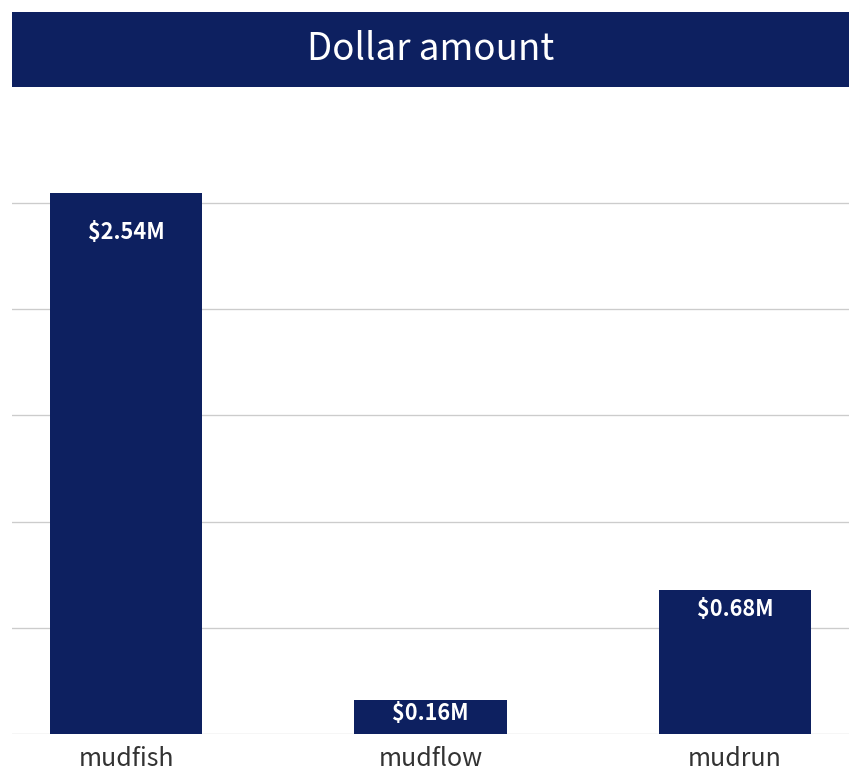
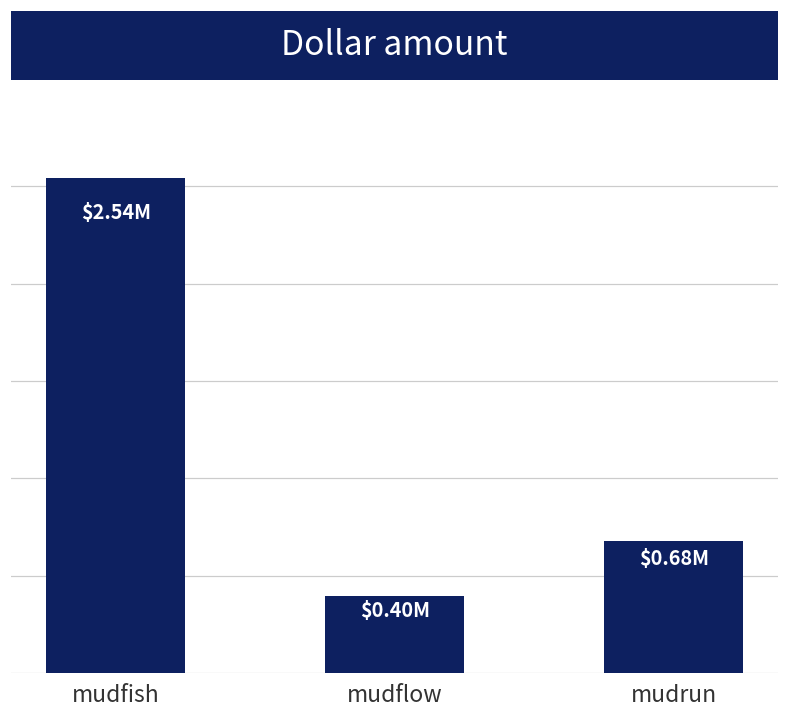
  {
    "mudfish": "$2.54M",
-   "mudflow": "$0.16M",
+   "mudflow": "$0.40M",
    "mudrun": "$0.68M"
  }
